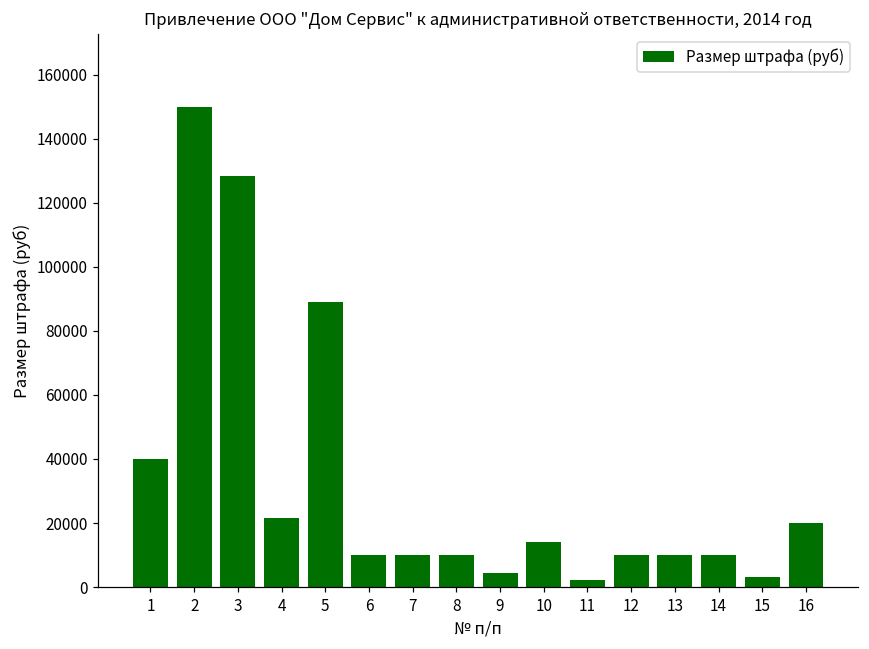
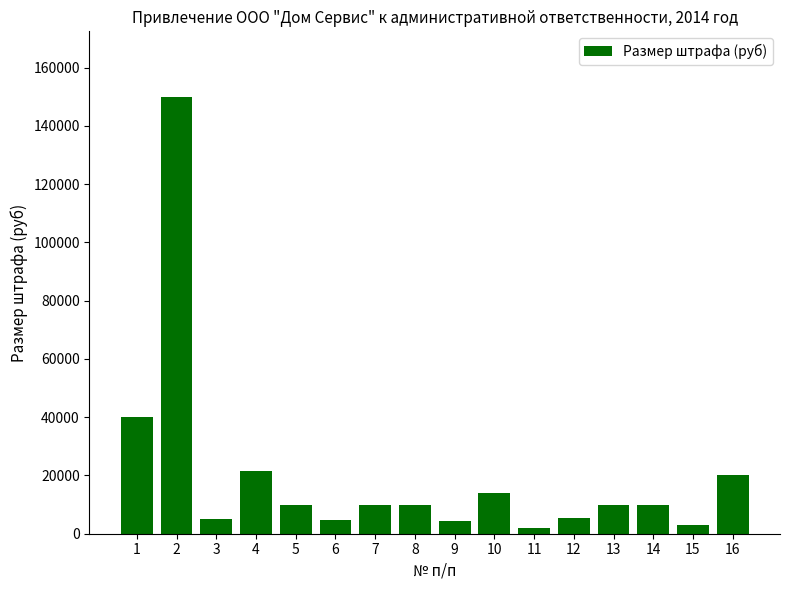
  {
    "1": 40000,
    "2": 150000,
-   "3": 128000,
+   "3": 5000,
    "4": 22000,
-   "5": 89000,
-   "6": 10000,
+   "5": 10000,
+   "6": 5000,
    "7": 10000,
    "8": 10000,
    "9": 5000,
    "10": 14000,
    "11": 2000,
-   "12": 10000,
+   "12": 5000,
    "13": 10000,
    "14": 10000,
    "15": 3000,
    "16": 20000
  }
